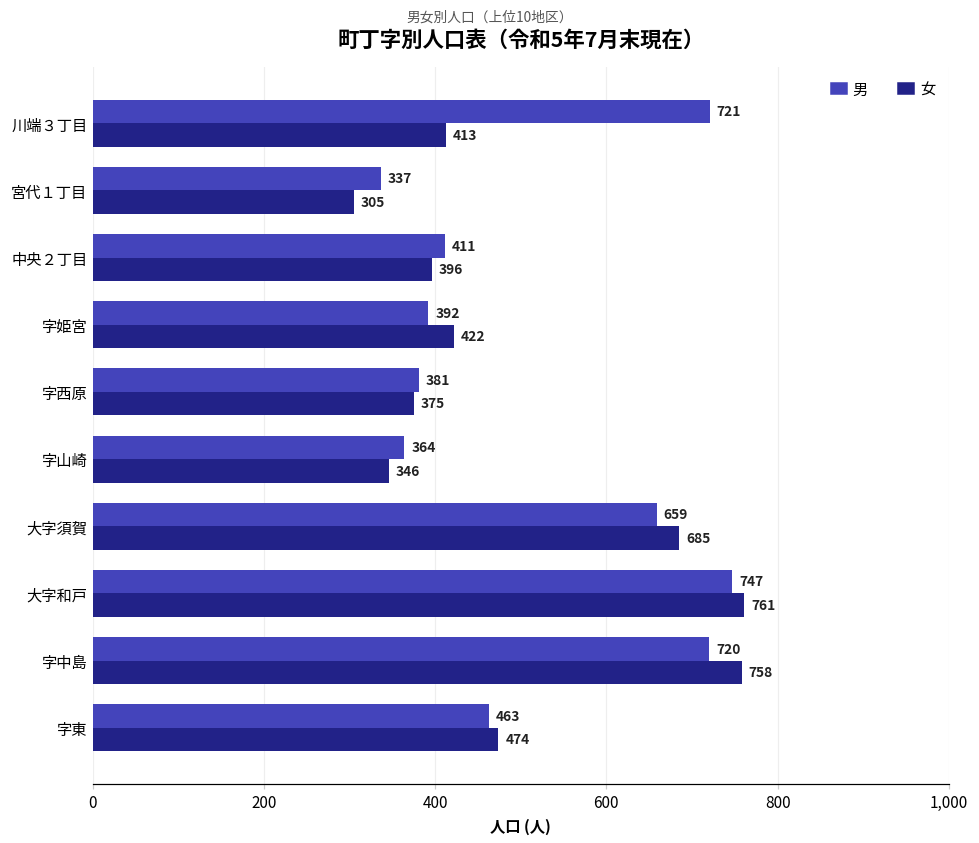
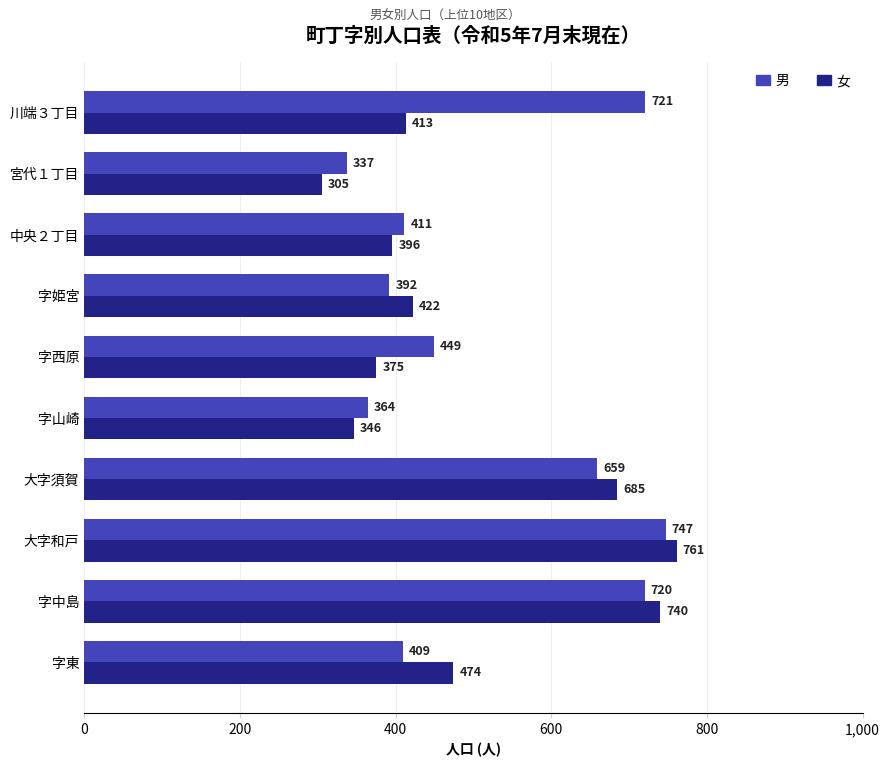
  {
    "男": {
      "川端３丁目": 721,
      "宮代１丁目": 337,
      "中央２丁目": 411,
      "字姫宮": 392,
-     "字西原": 381,
+     "字西原": 449,
      "字山崎": 364,
      "大字須賀": 659,
      "大字和戸": 747,
      "字中島": 720,
-     "字東": 463
+     "字東": 409
    },
    "女": {
      "川端３丁目": 413,
      "宮代１丁目": 305,
      "中央２丁目": 396,
      "字姫宮": 422,
      "字西原": 375,
      "字山崎": 346,
      "大字須賀": 685,
      "大字和戸": 761,
-     "字中島": 758,
+     "字中島": 740,
      "字東": 474
    }
  }
